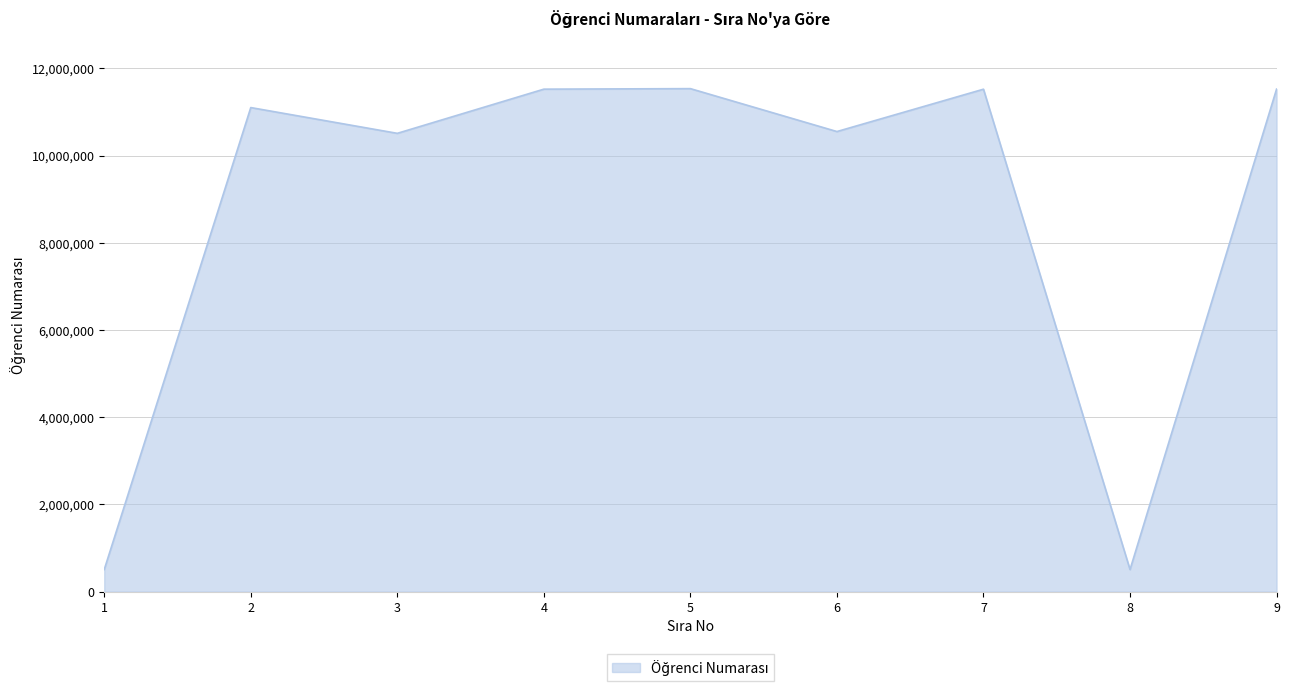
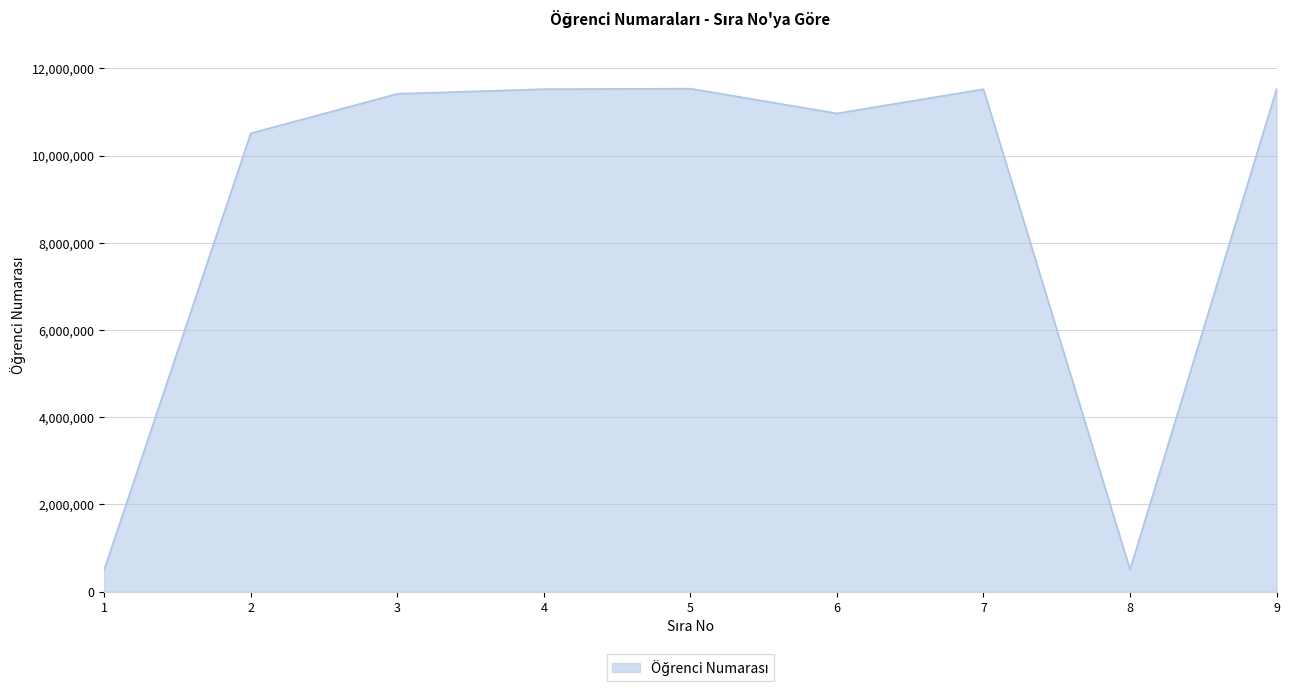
  {
    "1": "500,000",
-   "2": "11,100,000",
-   "3": "10,500,000",
+   "2": "10,500,000",
+   "3": "11,400,000",
    "4": "11,500,000",
    "5": "11,500,000",
-   "6": "10,600,000",
+   "6": "11,000,000",
    "7": "11,500,000",
    "8": "500,000",
    "9": "11,500,000"
  }
